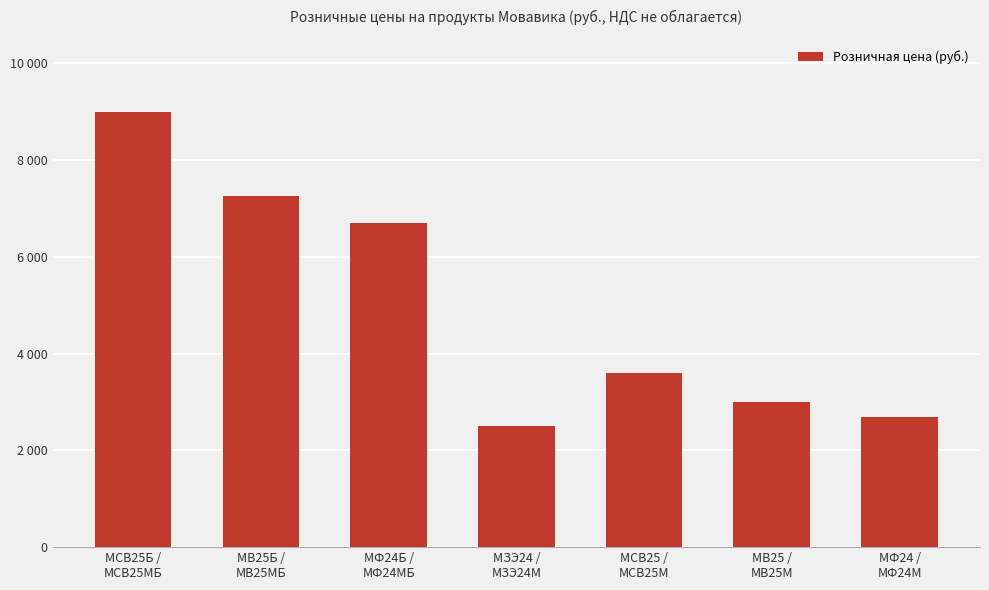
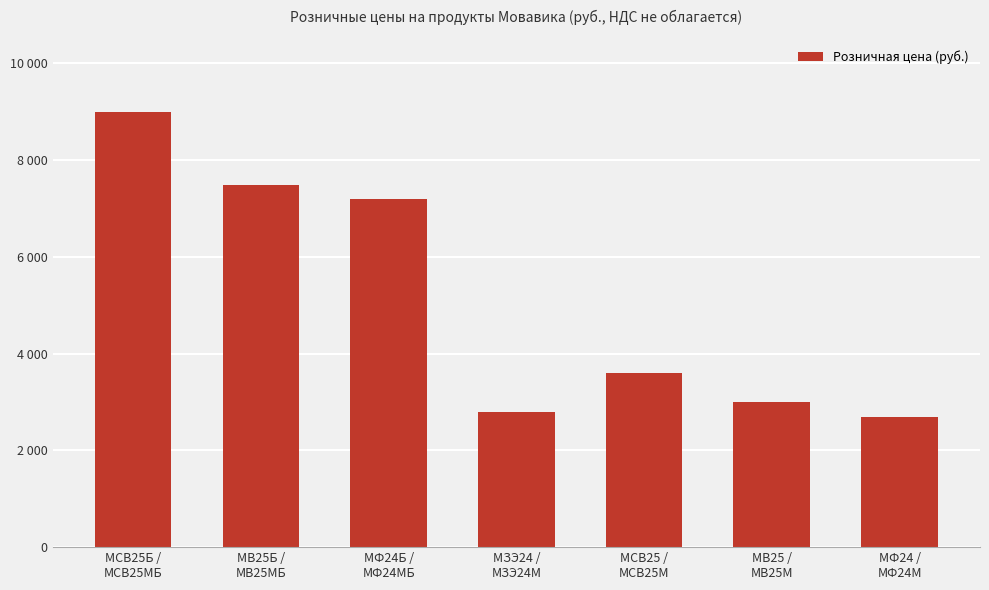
  {
    "МСВ25Б / МСВ25МБ": 9000,
-   "МВ25Б / МВ25МБ": 7300,
-   "МФ24Б / МФ24МБ": 6700,
-   "МЗЭ24 / МЗЭ24М": 2500,
+   "МВ25Б / МВ25МБ": 7500,
+   "МФ24Б / МФ24МБ": 7200,
+   "МЗЭ24 / МЗЭ24М": 2800,
    "МСВ25 / МСВ25М": 3600,
    "МВ25 / МВ25М": 3000,
    "МФ24 / МФ24М": 2700
  }
